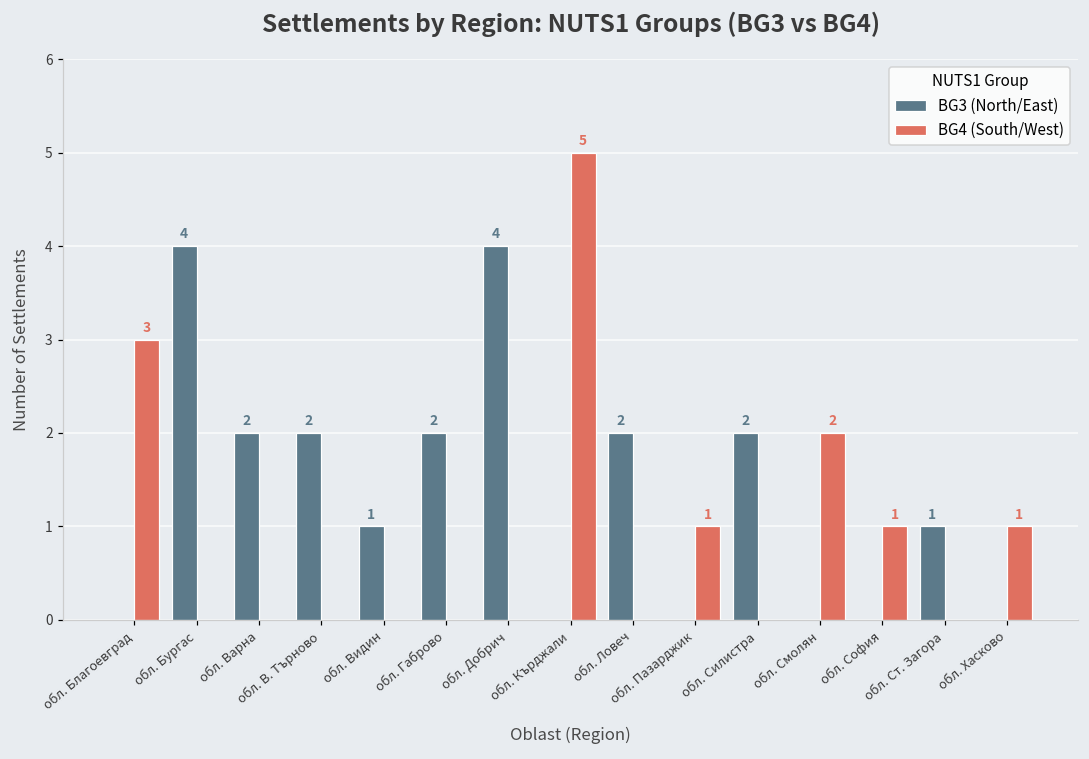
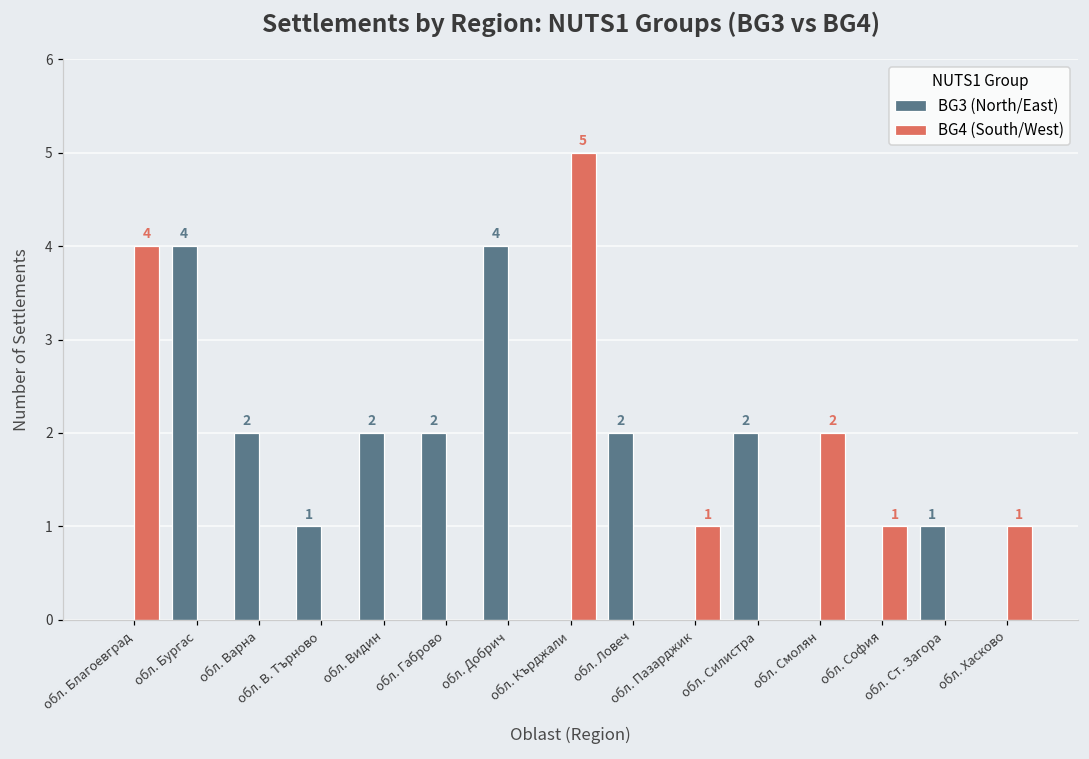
  {
    "BG3 (North/East)": {
      "обл. Бургас": 4,
      "обл. Варна": 2,
-     "обл. В. Търново": 2,
-     "обл. Видин": 1,
+     "обл. В. Търново": 1,
+     "обл. Видин": 2,
      "обл. Габрово": 2,
      "обл. Добрич": 4,
      "обл. Ловеч": 2,
      "обл. Силистра": 2,
      "обл. Ст. Загора": 1
    },
    "BG4 (South/West)": {
-     "обл. Благоевград": 3,
+     "обл. Благоевград": 4,
      "обл. Кърджали": 5,
      "обл. Пазарджик": 1,
      "обл. Смолян": 2,
      "обл. София": 1,
      "обл. Хасково": 1
    }
  }
